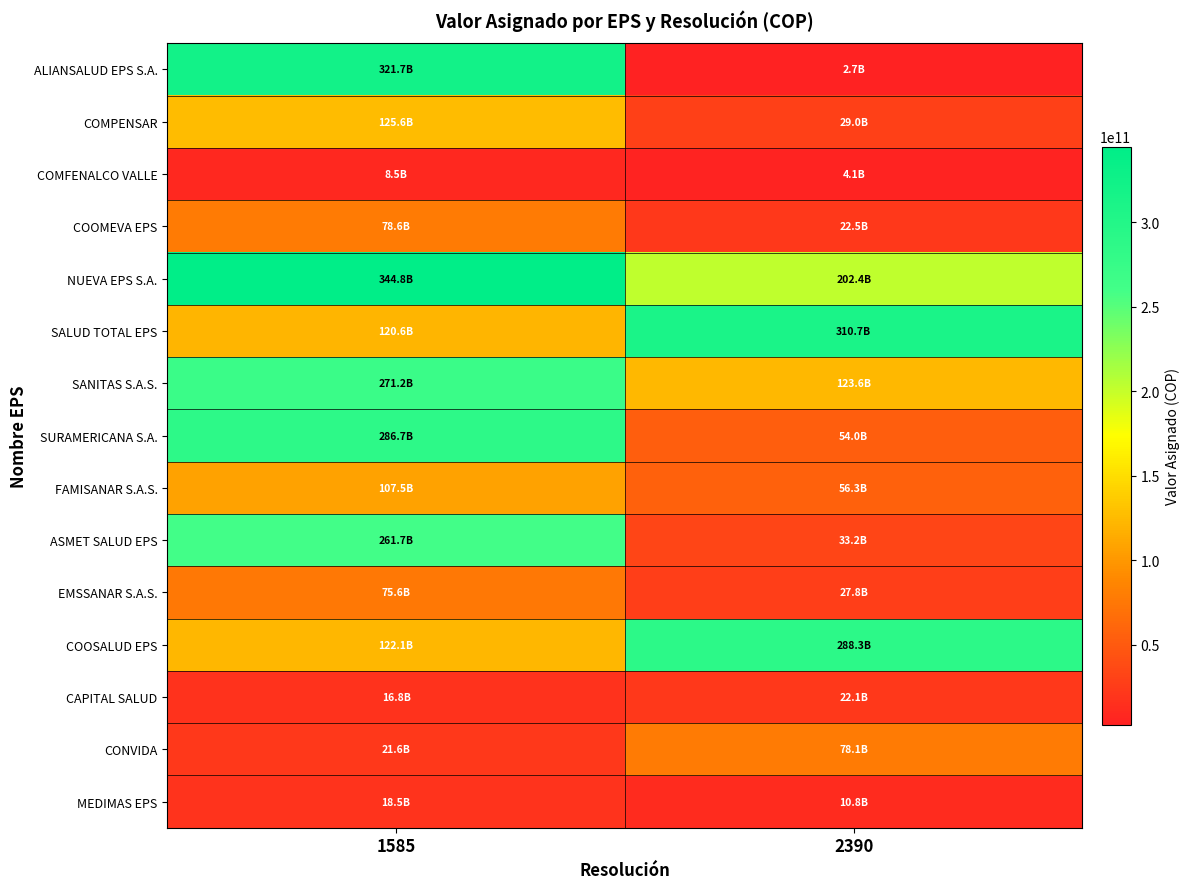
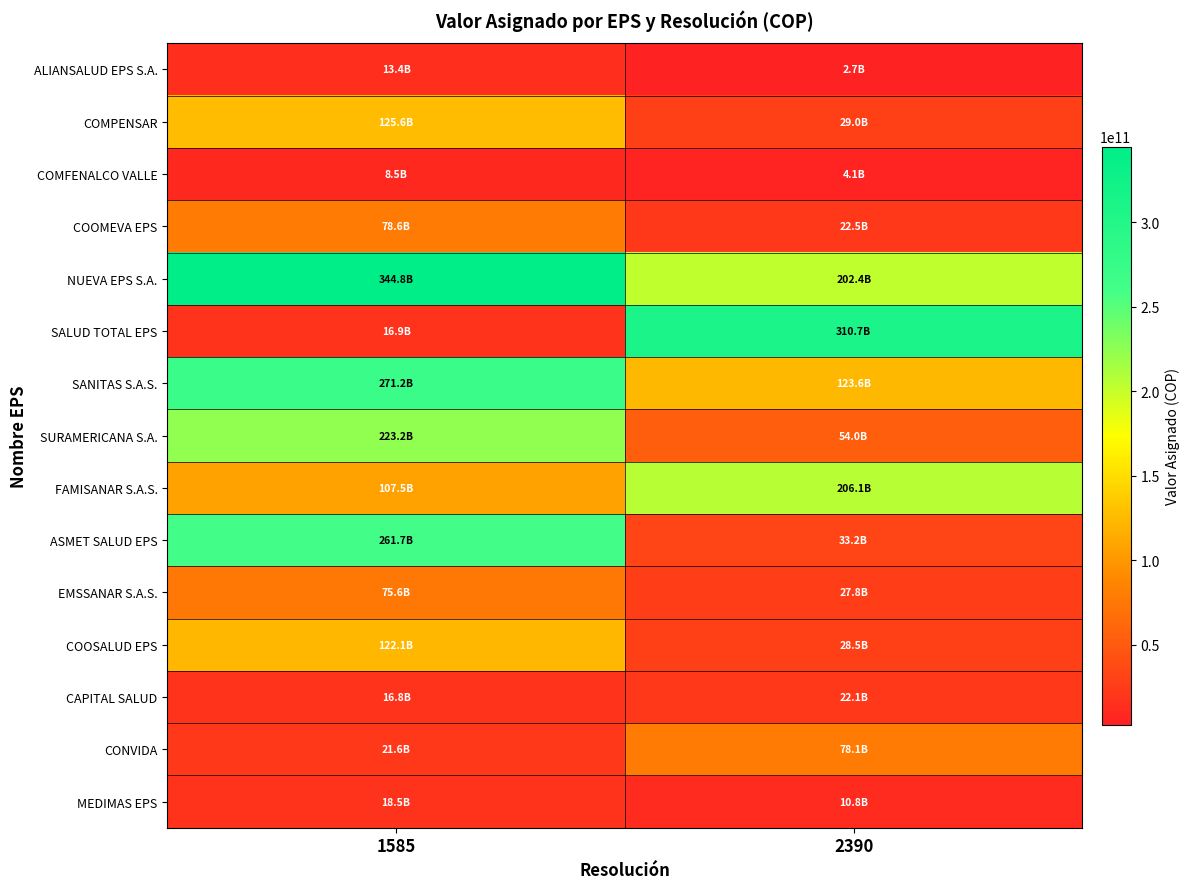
  {
    "ALIANSALUD EPS S.A.": {
-     "1585": "321.7B",
+     "1585": "13.4B",
      "2390": "2.7B"
    },
    "COMPENSAR": {
      "1585": "125.6B",
      "2390": "29.0B"
    },
    "COMFENALCO VALLE": {
      "1585": "8.5B",
      "2390": "4.1B"
    },
    "COOMEVA EPS": {
      "1585": "78.6B",
      "2390": "22.5B"
    },
    "NUEVA EPS S.A.": {
      "1585": "344.8B",
      "2390": "202.4B"
    },
    "SALUD TOTAL EPS": {
-     "1585": "120.6B",
+     "1585": "16.9B",
      "2390": "310.7B"
    },
    "SANITAS S.A.S.": {
      "1585": "271.2B",
      "2390": "123.6B"
    },
    "SURAMERICANA S.A.": {
-     "1585": "286.7B",
+     "1585": "223.2B",
      "2390": "54.0B"
    },
    "FAMISANAR S.A.S.": {
      "1585": "107.5B",
-     "2390": "56.3B"
+     "2390": "206.1B"
    },
    "ASMET SALUD EPS": {
      "1585": "261.7B",
      "2390": "33.2B"
    },
    "EMSSANAR S.A.S.": {
      "1585": "75.6B",
      "2390": "27.8B"
    },
    "COOSALUD EPS": {
      "1585": "122.1B",
-     "2390": "288.3B"
+     "2390": "28.5B"
    },
    "CAPITAL SALUD": {
      "1585": "16.8B",
      "2390": "22.1B"
    },
    "CONVIDA": {
      "1585": "21.6B",
      "2390": "78.1B"
    },
    "MEDIMAS EPS": {
      "1585": "18.5B",
      "2390": "10.8B"
    }
  }
